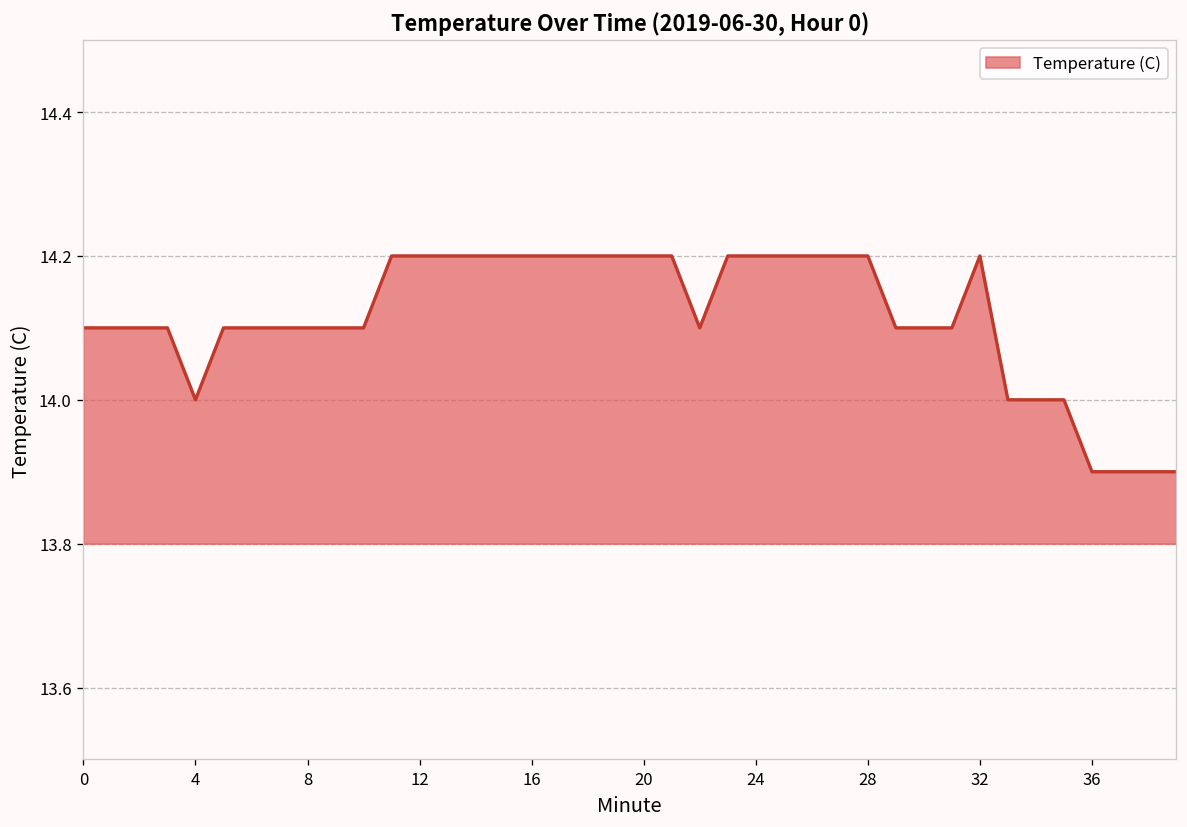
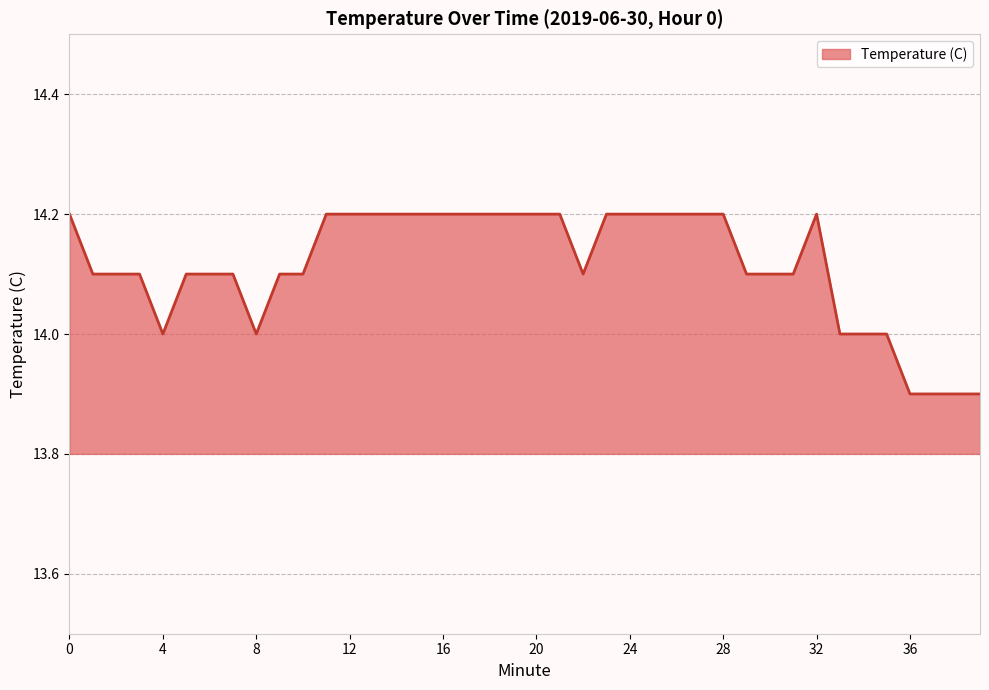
  {
-   "0": 14.1,
+   "0": 14.2,
    "4": 14.0,
-   "8": 14.1,
+   "8": 14.0,
    "12": 14.2,
    "16": 14.2,
    "20": 14.2,
    "24": 14.2,
    "28": 14.2,
    "32": 14.2,
    "36": 13.9
  }
